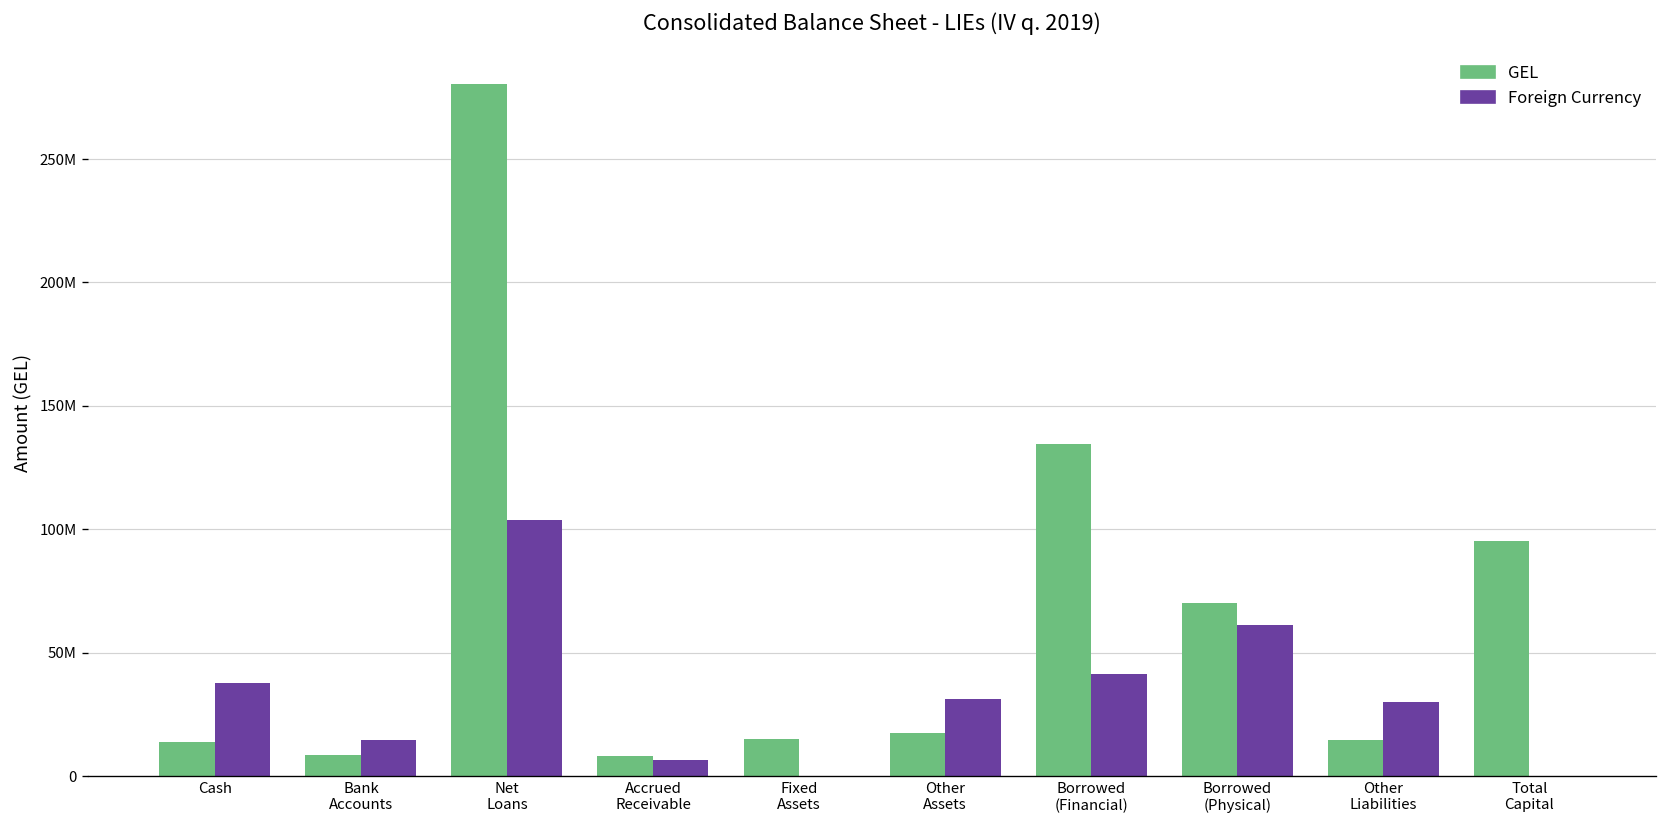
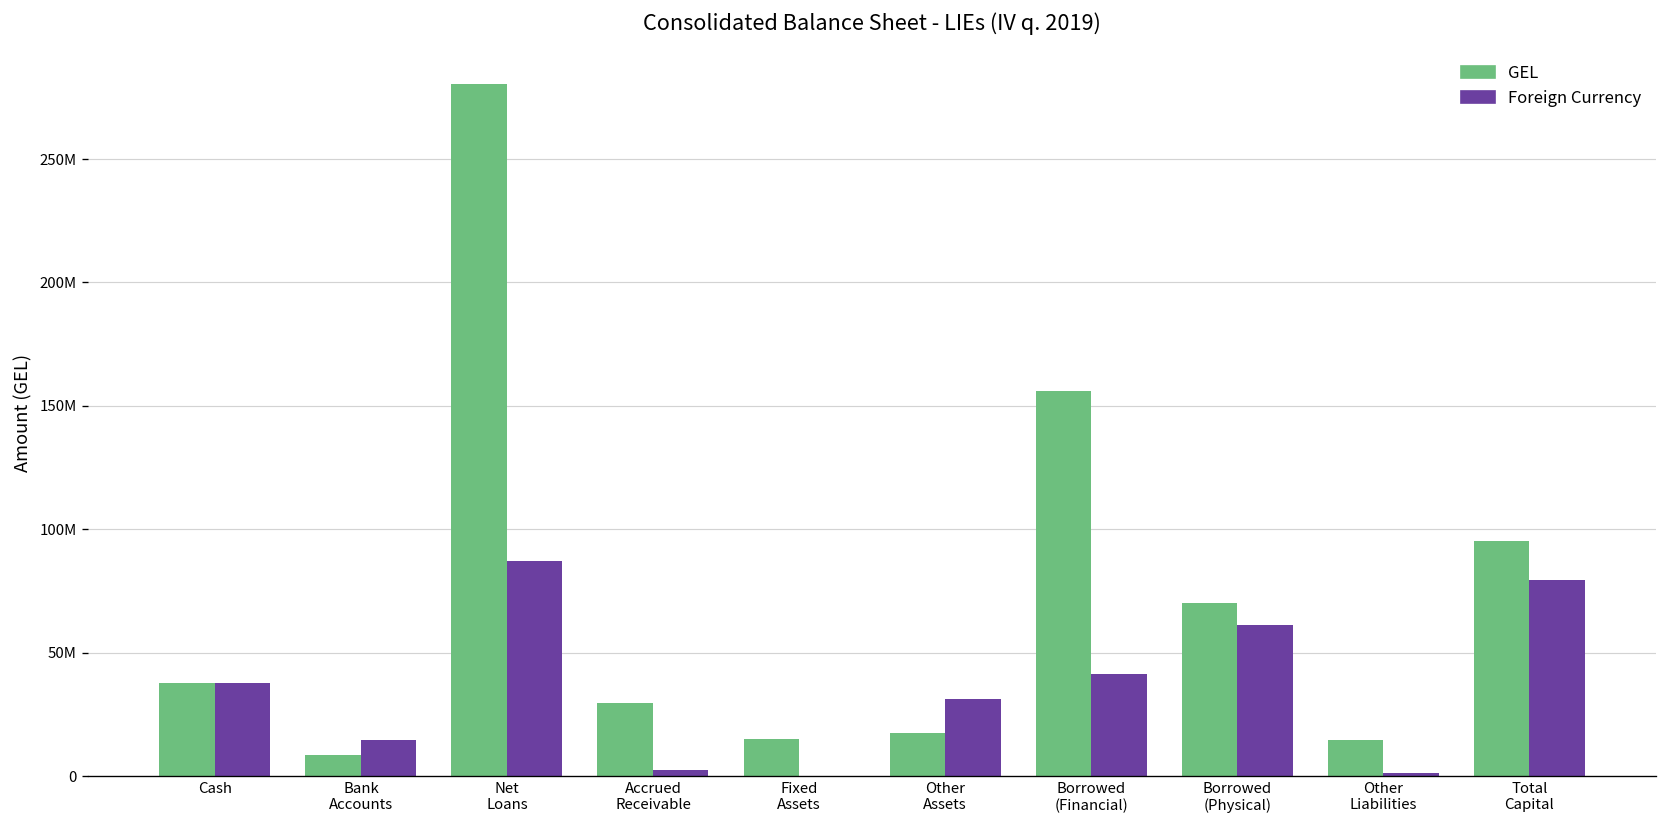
  {
    "GEL": {
-     "Cash": 14000000,
+     "Cash": 38000000,
      "Bank Accounts": 9000000,
      "Net Loans": 280000000,
-     "Accrued Receivable": 8000000,
+     "Accrued Receivable": 30000000,
      "Fixed Assets": 15000000,
      "Other Assets": 17000000,
-     "Borrowed (Financial)": 135000000,
+     "Borrowed (Financial)": 156000000,
      "Borrowed (Physical)": 70000000,
      "Other Liabilities": 15000000,
      "Total Capital": 95000000
    },
    "Foreign Currency": {
      "Cash": 38000000,
      "Bank Accounts": 15000000,
-     "Net Loans": 104000000,
-     "Accrued Receivable": 7000000,
+     "Net Loans": 87000000,
+     "Accrued Receivable": 3000000,
      "Fixed Assets": 0,
      "Other Assets": 31000000,
      "Borrowed (Financial)": 42000000,
      "Borrowed (Physical)": 61000000,
-     "Other Liabilities": 30000000,
-     "Total Capital": 0
+     "Other Liabilities": 1000000,
+     "Total Capital": 79000000
    }
  }
